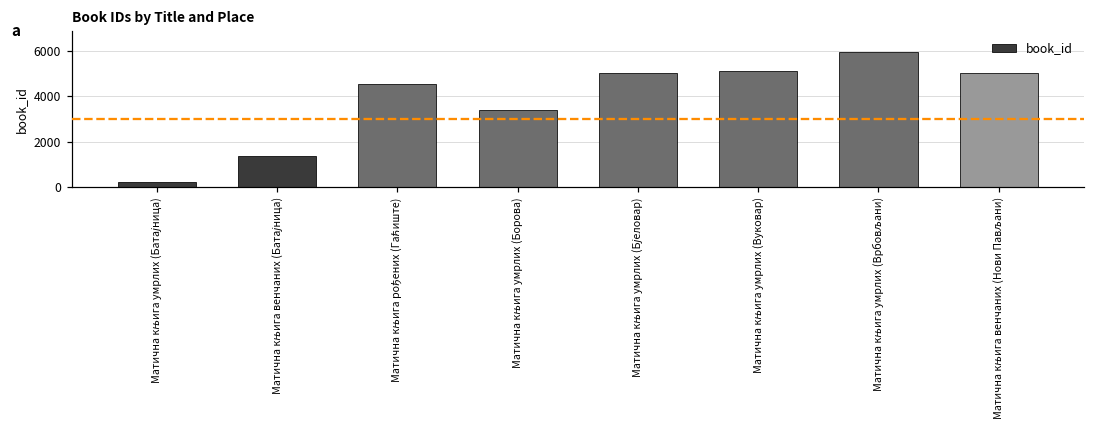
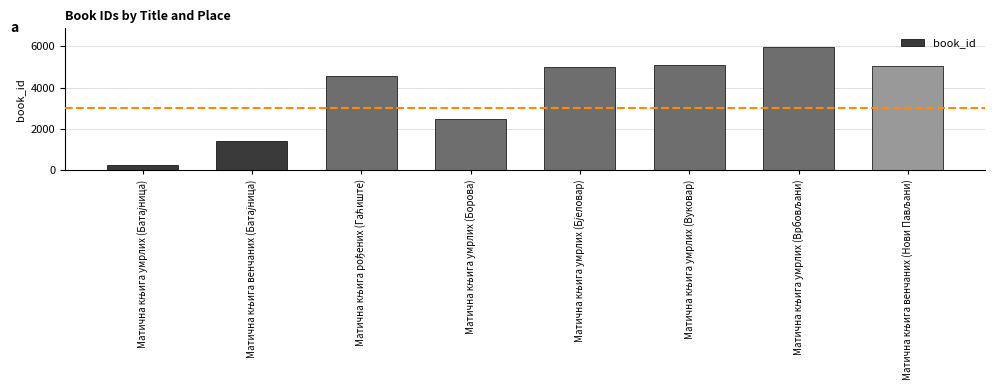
  {
    "Матична књига умрлих (Батајница)": 200,
    "Матична књига венчаних (Батајница)": 1400,
    "Матична књига рођених (Гаћиште)": 4600,
-   "Матична књига умрлих (Борова)": 3400,
+   "Матична књига умрлих (Борова)": 2500,
    "Матична књига умрлих (Бјеловар)": 5000,
    "Матична књига умрлих (Вуковар)": 5100,
    "Матична књига умрлих (Врбовљани)": 6000,
    "Матична књига венчаних (Нови Пављани)": 5100
  }
